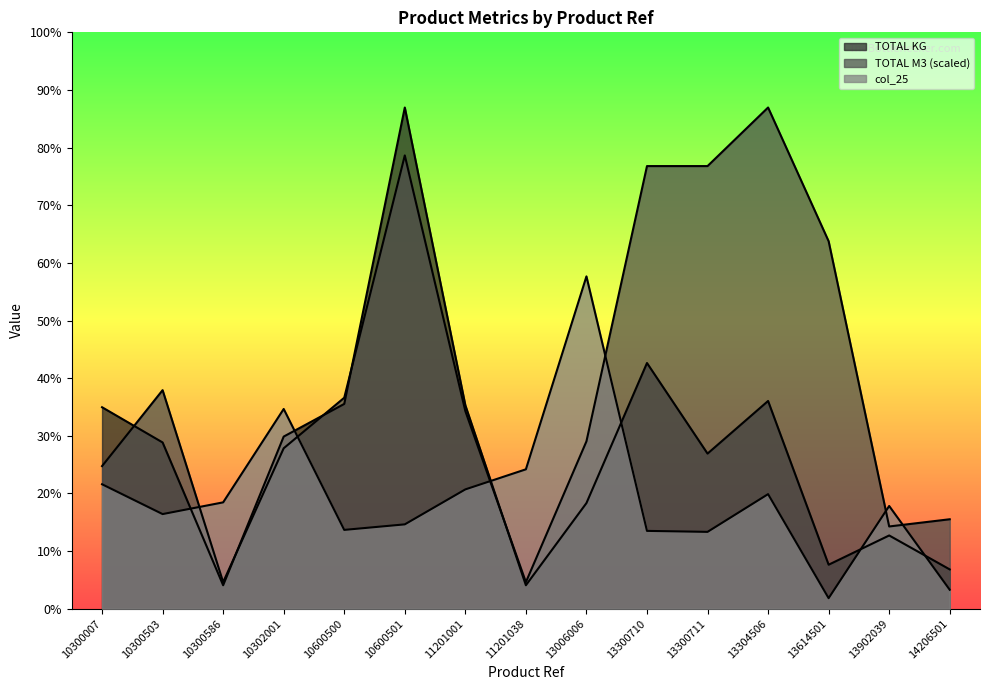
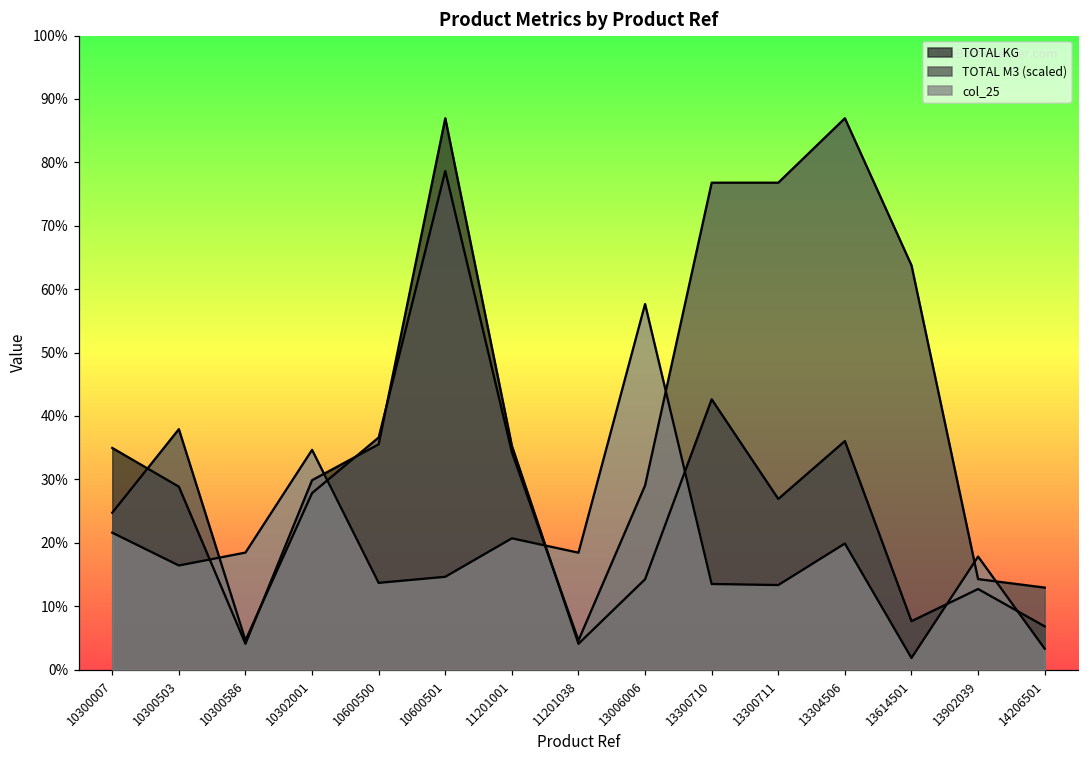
  {
    "TOTAL KG": {
      "10300007": "35%",
      "10300503": "29%",
      "10300586": "4%",
      "10302001": "30%",
      "10600500": "36%",
      "10600501": "87%",
      "11201001": "35%",
      "11201038": "4%",
-     "13006006": "18%",
+     "13006006": "14%",
      "13300710": "43%",
      "13300711": "27%",
      "13304506": "36%",
      "13614501": "8%",
      "13902039": "13%",
      "14206501": "7%"
    },
    "TOTAL M3 (scaled)": {
      "10300007": "25%",
      "10300503": "38%",
      "10300586": "5%",
      "10302001": "28%",
      "10600500": "37%",
      "10600501": "79%",
      "11201001": "34%",
      "11201038": "5%",
      "13006006": "29%",
      "13300710": "77%",
      "13300711": "77%",
      "13304506": "87%",
      "13614501": "64%",
      "13902039": "14%",
-     "14206501": "16%"
+     "14206501": "13%"
    },
    "col_25": {
      "10300007": "22%",
      "10300503": "16%",
      "10300586": "18%",
      "10302001": "35%",
      "10600500": "14%",
      "10600501": "15%",
      "11201001": "21%",
-     "11201038": "24%",
+     "11201038": "18%",
      "13006006": "58%",
      "13300710": "14%",
      "13300711": "13%",
      "13304506": "20%",
      "13614501": "2%",
      "13902039": "18%",
      "14206501": "3%"
    }
  }
